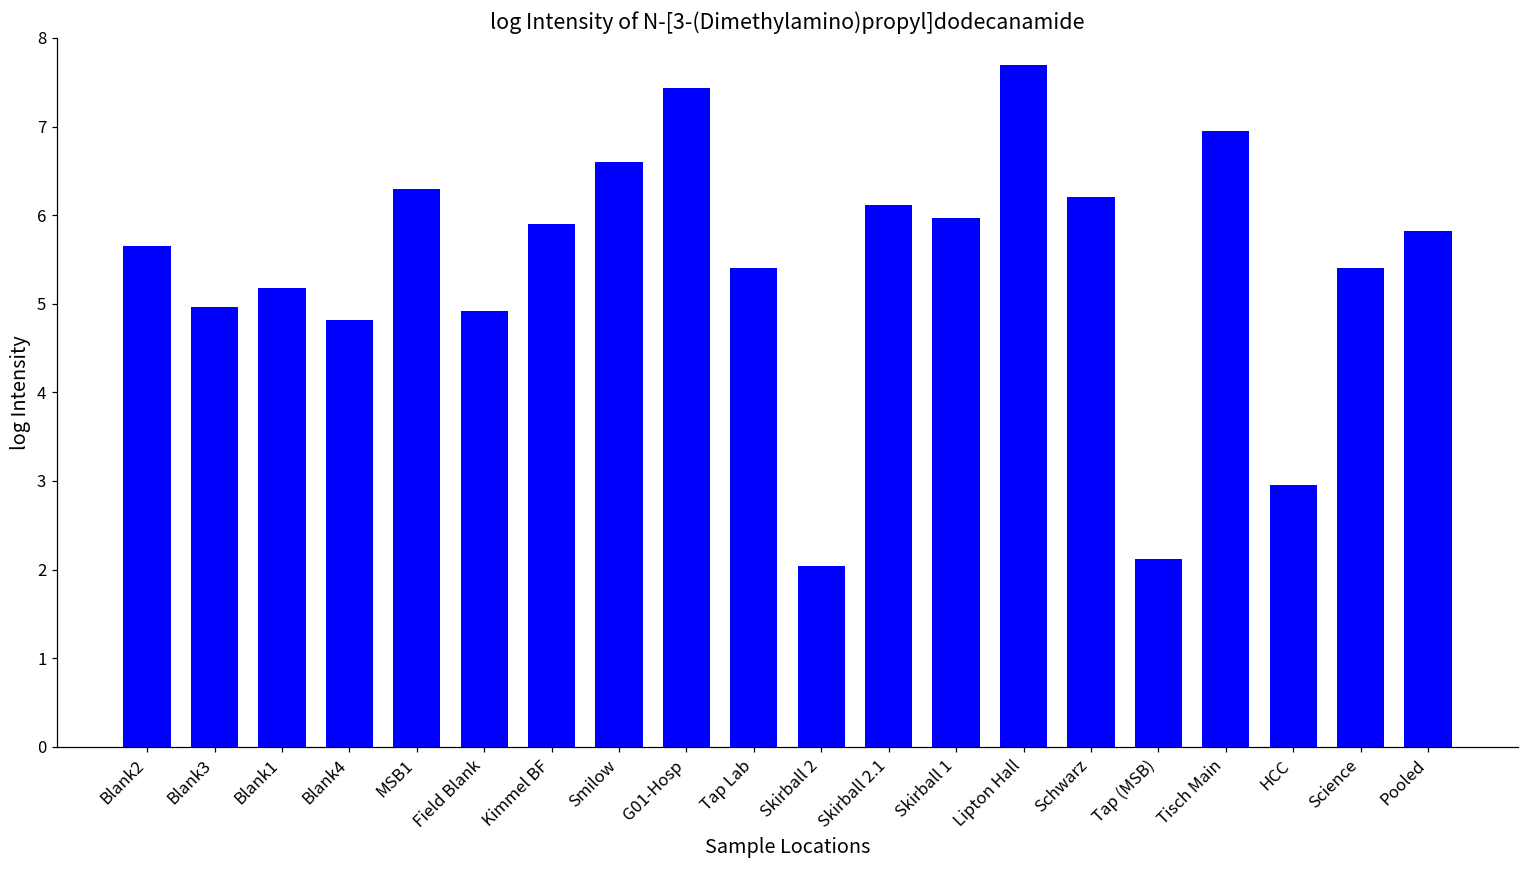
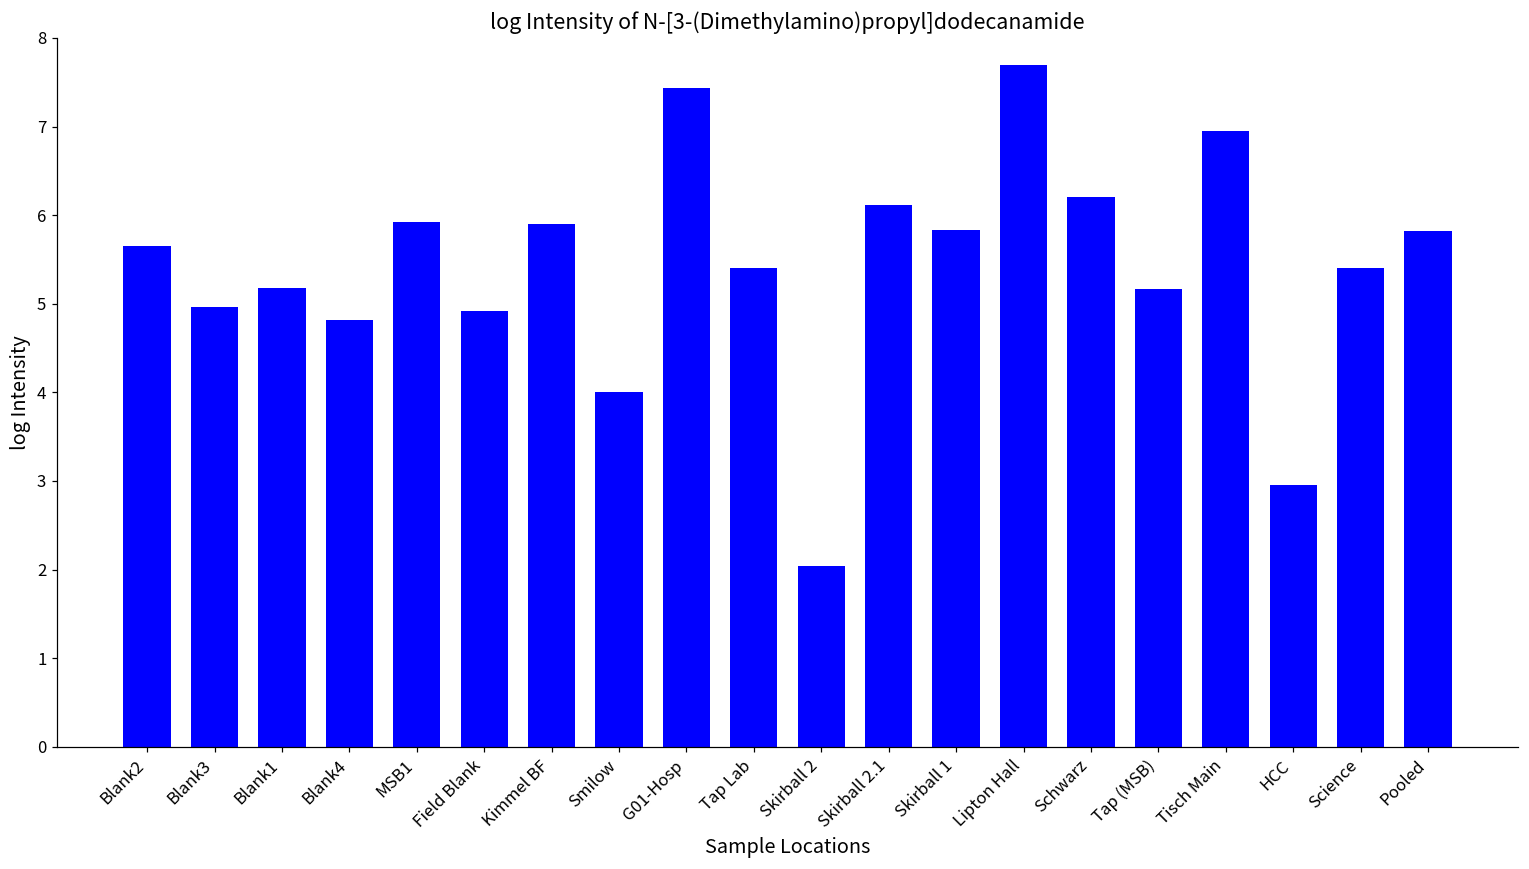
  {
    "Blank2": 5.7,
    "Blank3": 5.0,
    "Blank1": 5.2,
    "Blank4": 4.8,
-   "MSB1": 6.3,
+   "MSB1": 5.9,
    "Field Blank": 4.9,
    "Kimmel BF": 5.9,
-   "Smilow": 6.6,
+   "Smilow": 4.0,
    "G01-Hosp": 7.4,
    "Tap Lab": 5.4,
    "Skirball 2": 2.0,
    "Skirball 2.1": 6.1,
-   "Skirball 1": 6.0,
+   "Skirball 1": 5.8,
    "Lipton Hall": 7.7,
    "Schwarz": 6.2,
-   "Tap (MSB)": 2.1,
+   "Tap (MSB)": 5.2,
    "Tisch Main": 7.0,
    "HCC": 3.0,
    "Science": 5.4,
    "Pooled": 5.8
  }
